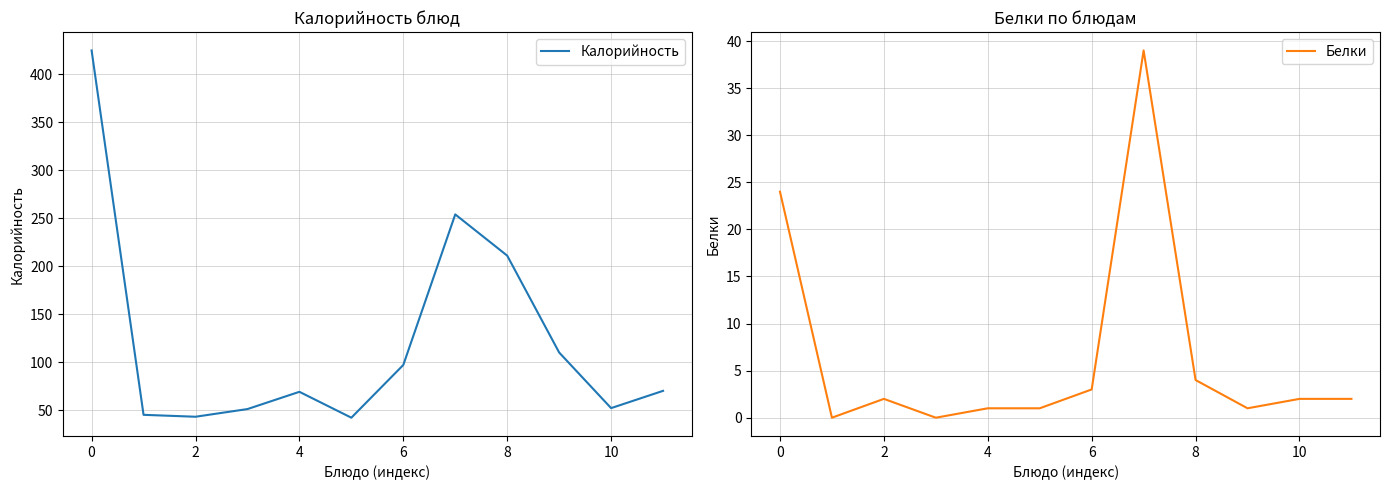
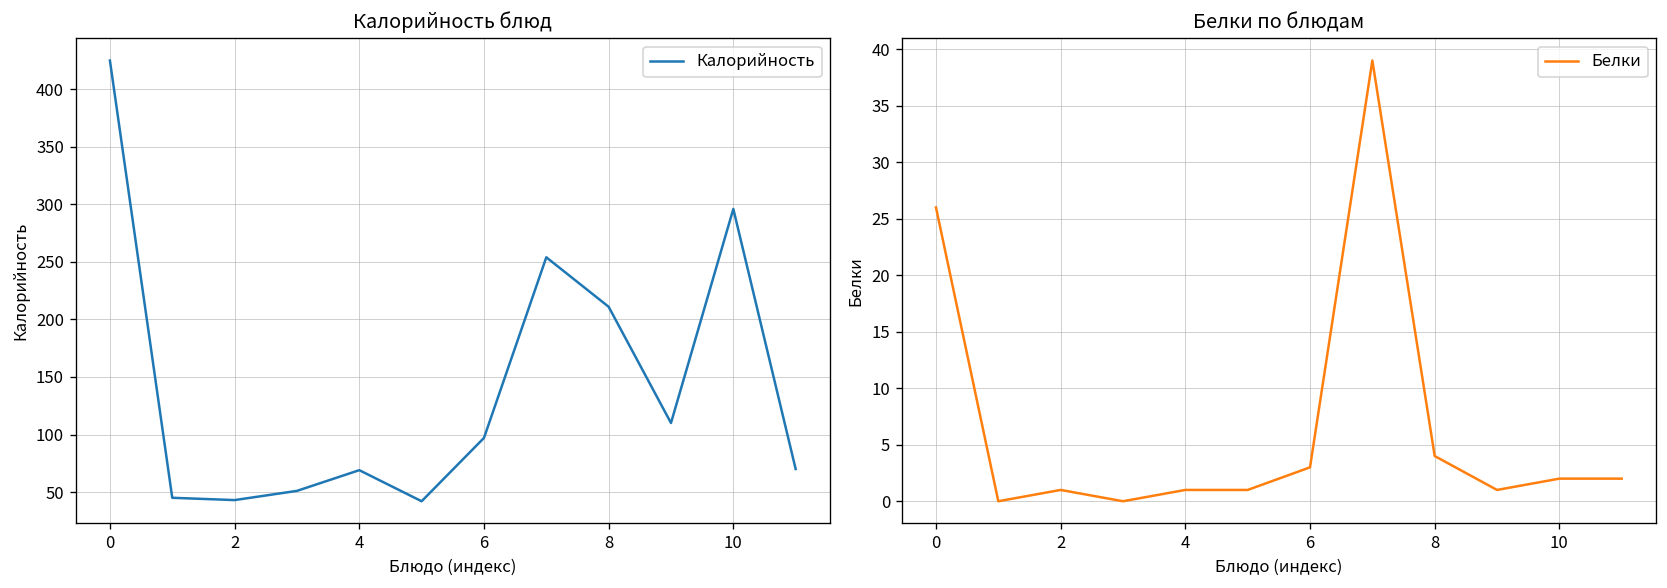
  {
    "Калорийность блюд": {
      "0": 430,
      "2": 40,
      "4": 70,
      "6": 100,
      "8": 210,
-     "10": 50
+     "10": 300
    },
    "Белки по блюдам": {
-     "0": 24,
-     "2": 2,
+     "0": 26,
+     "2": 1,
      "4": 1,
      "6": 3,
      "8": 4,
      "10": 2
    }
  }
